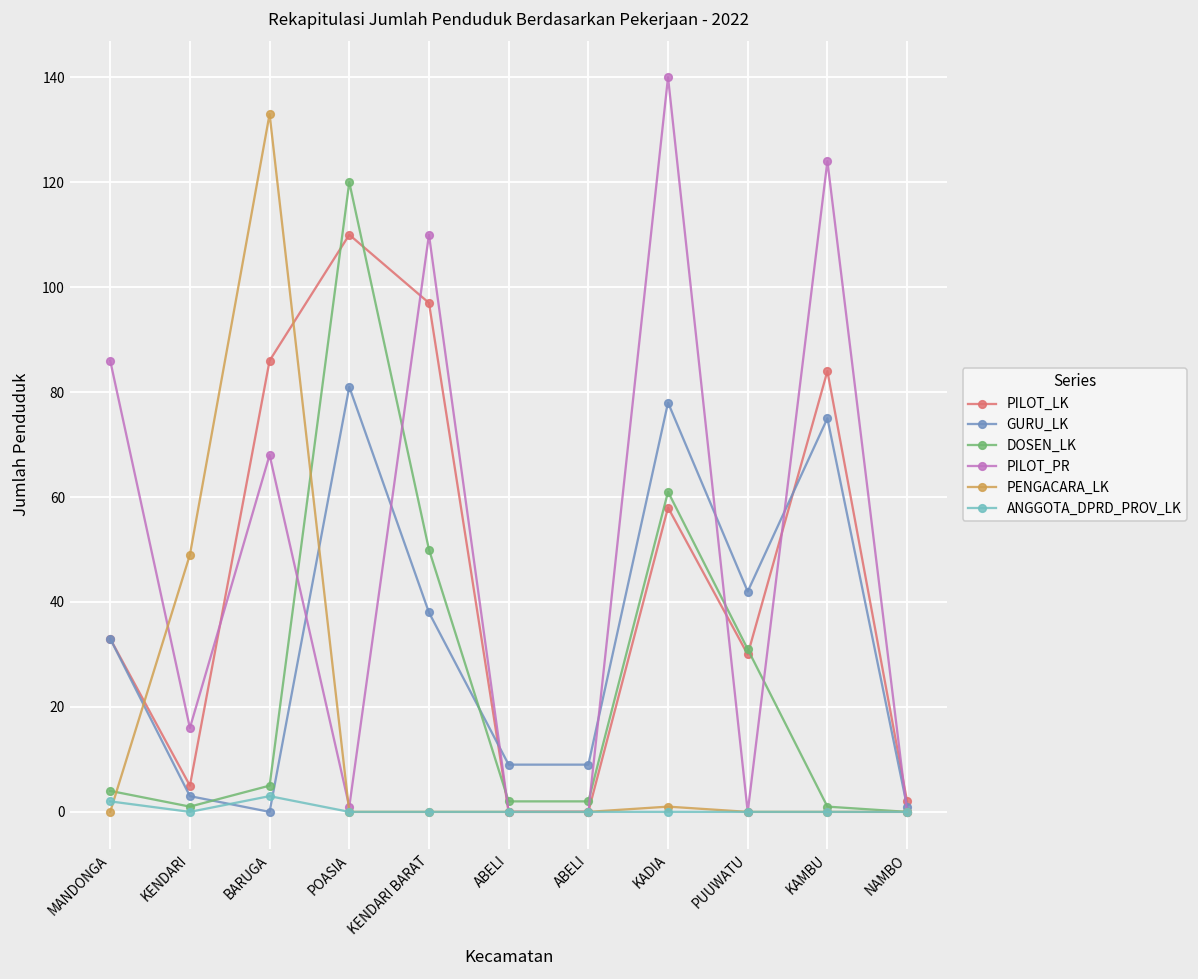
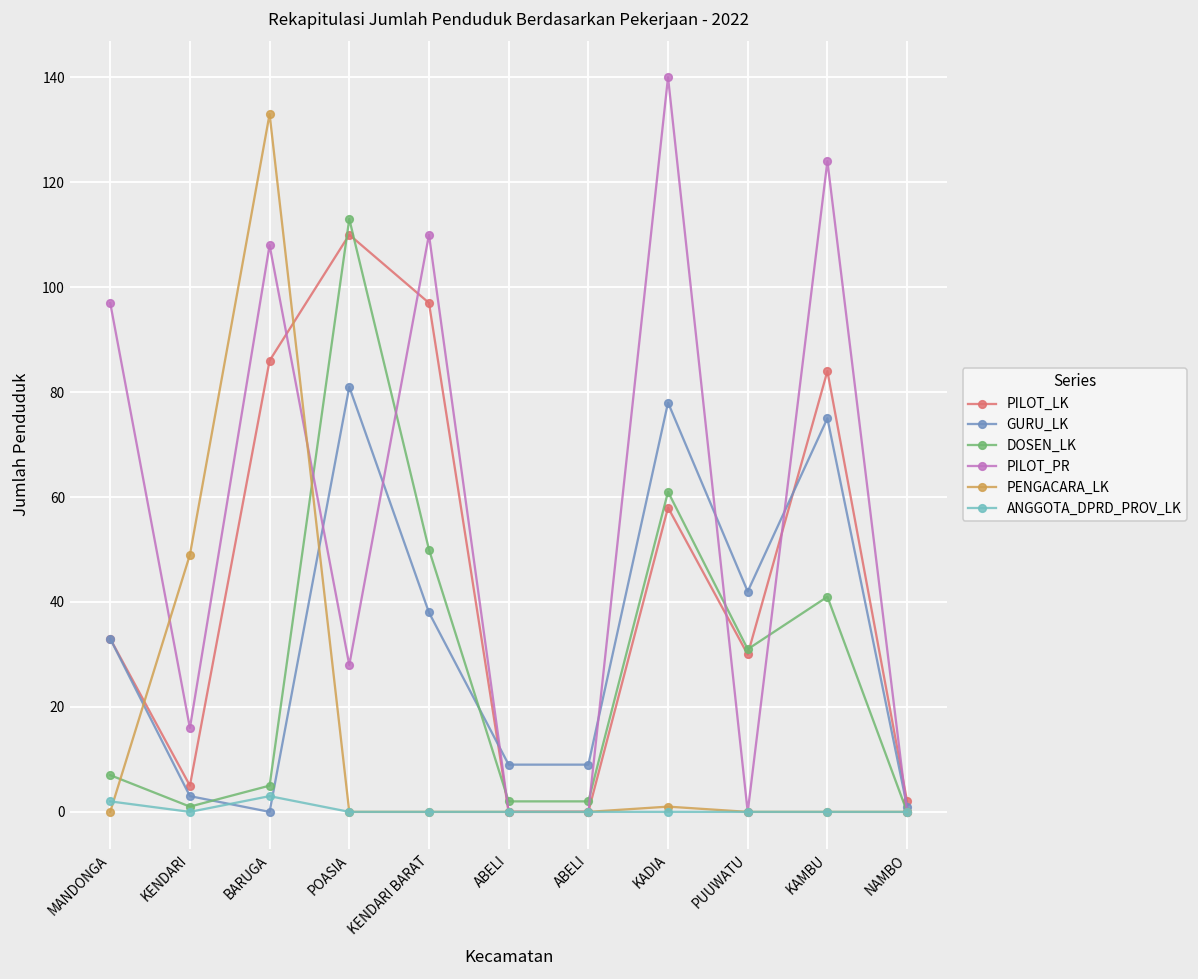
  {
    "DOSEN_LK": {
-     "MANDONGA": 4,
+     "MANDONGA": 7,
      "KENDARI": 1,
      "BARUGA": 5,
-     "POASIA": 120,
+     "POASIA": 113,
      "KENDARI BARAT": 50,
      "KADIA": 61,
      "PUUWATU": 31,
-     "KAMBU": 1
+     "KAMBU": 41
    },
    "PILOT_PR": {
-     "MANDONGA": 86,
+     "MANDONGA": 97,
      "KENDARI": 16,
-     "BARUGA": 68,
-     "POASIA": 1,
+     "BARUGA": 108,
+     "POASIA": 28,
      "KENDARI BARAT": 110,
      "KADIA": 140,
      "KAMBU": 124
    }
  }
